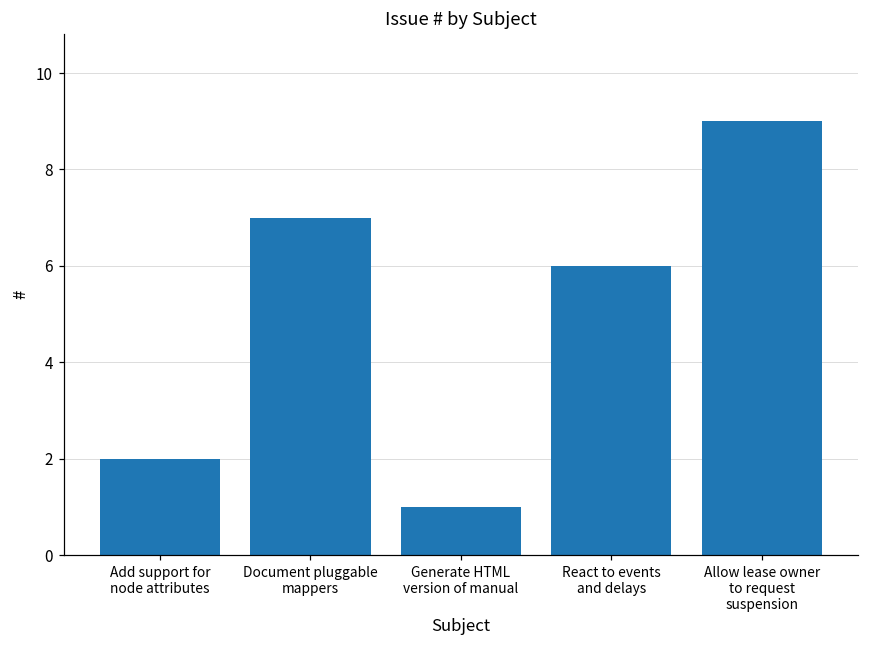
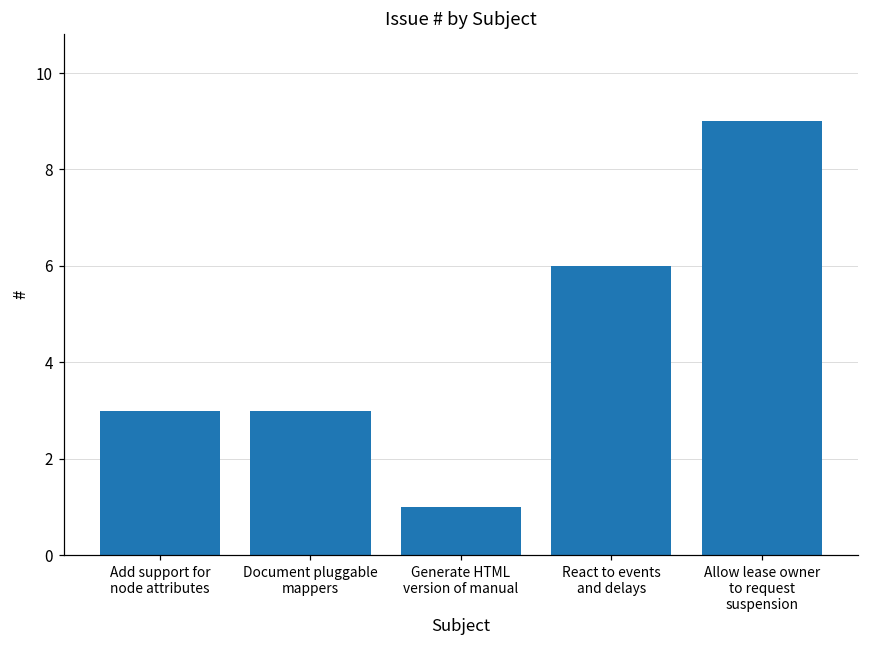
  {
-   "Add support for node attributes": 2,
-   "Document pluggable mappers": 7,
+   "Add support for node attributes": 3,
+   "Document pluggable mappers": 3,
    "Generate HTML version of manual": 1,
    "React to events and delays": 6,
    "Allow lease owner to request suspension": 9
  }
